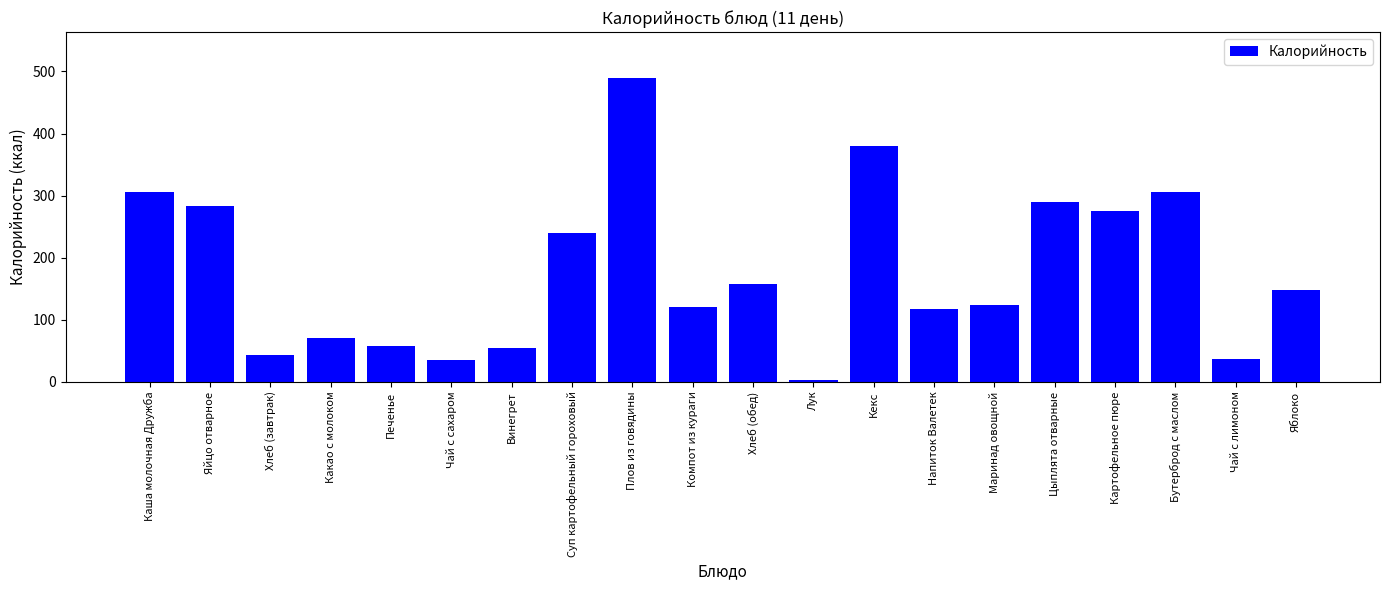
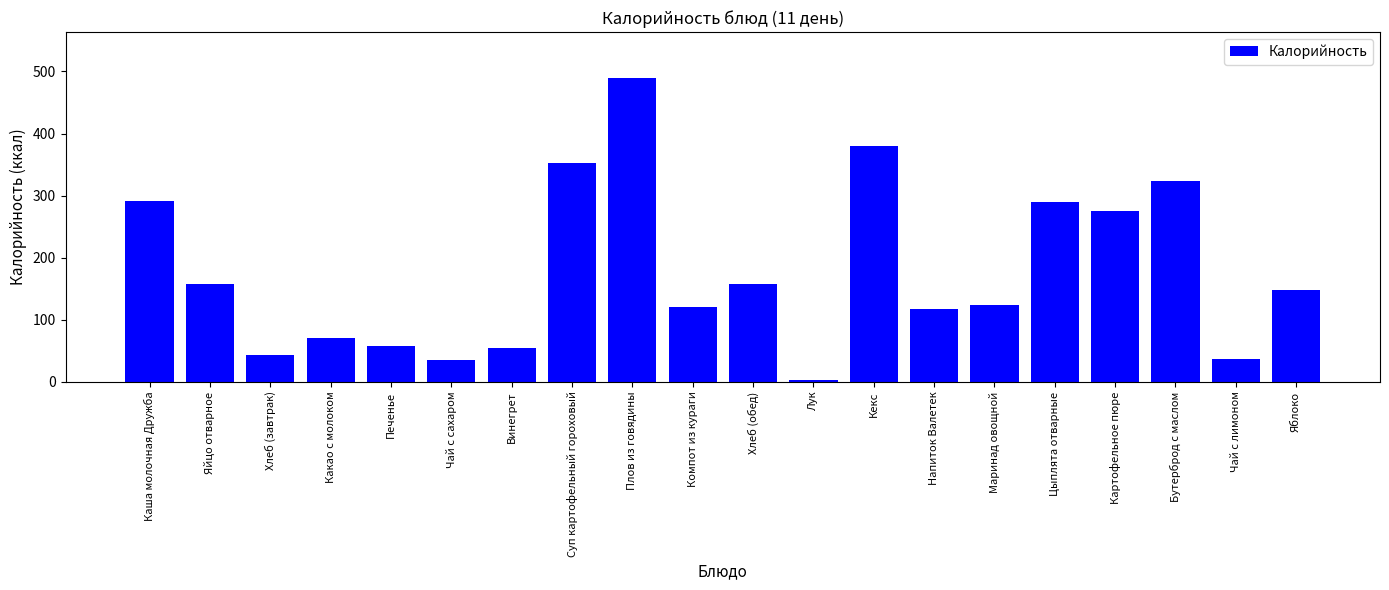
  {
-   "Каша молочная Дружба": 310,
-   "Яйцо отварное": 280,
+   "Каша молочная Дружба": 290,
+   "Яйцо отварное": 160,
    "Хлеб (завтрак)": 40,
    "Какао с молоком": 70,
    "Печенье": 60,
    "Чай с сахаром": 40,
    "Винегрет": 50,
-   "Суп картофельный гороховый": 240,
+   "Суп картофельный гороховый": 350,
    "Плов из говядины": 490,
    "Компот из кураги": 120,
    "Хлеб (обед)": 160,
    "Кекс": 380,
    "Напиток Валетек": 120,
    "Маринад овощной": 120,
    "Цыплята отварные": 290,
    "Картофельное пюре": 280,
-   "Бутерброд с маслом": 310,
+   "Бутерброд с маслом": 320,
    "Чай с лимоном": 40,
    "Яблоко": 150
  }
